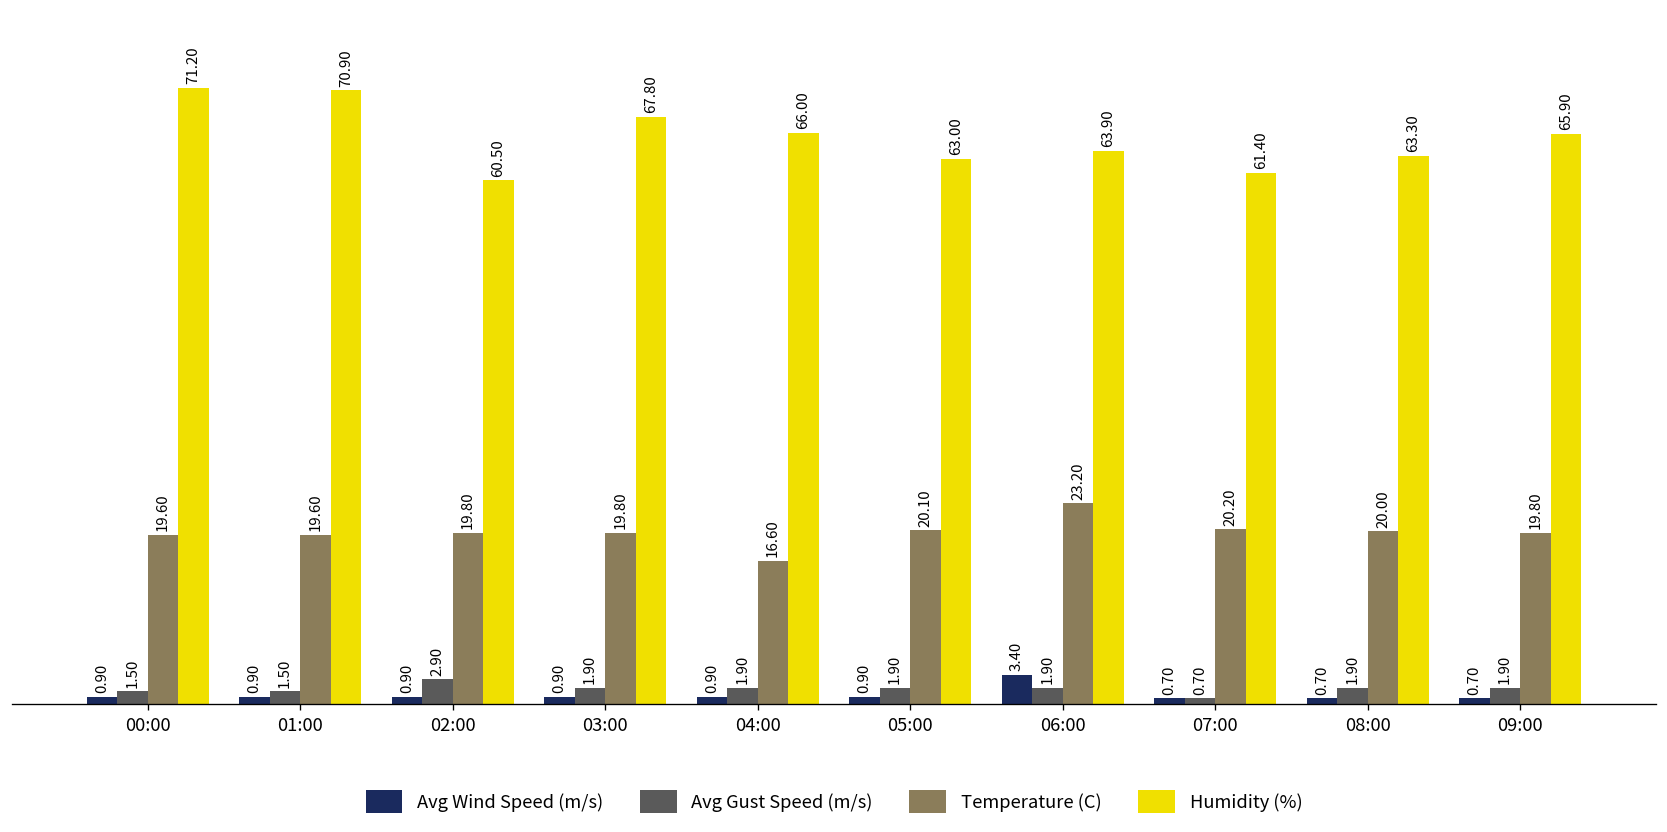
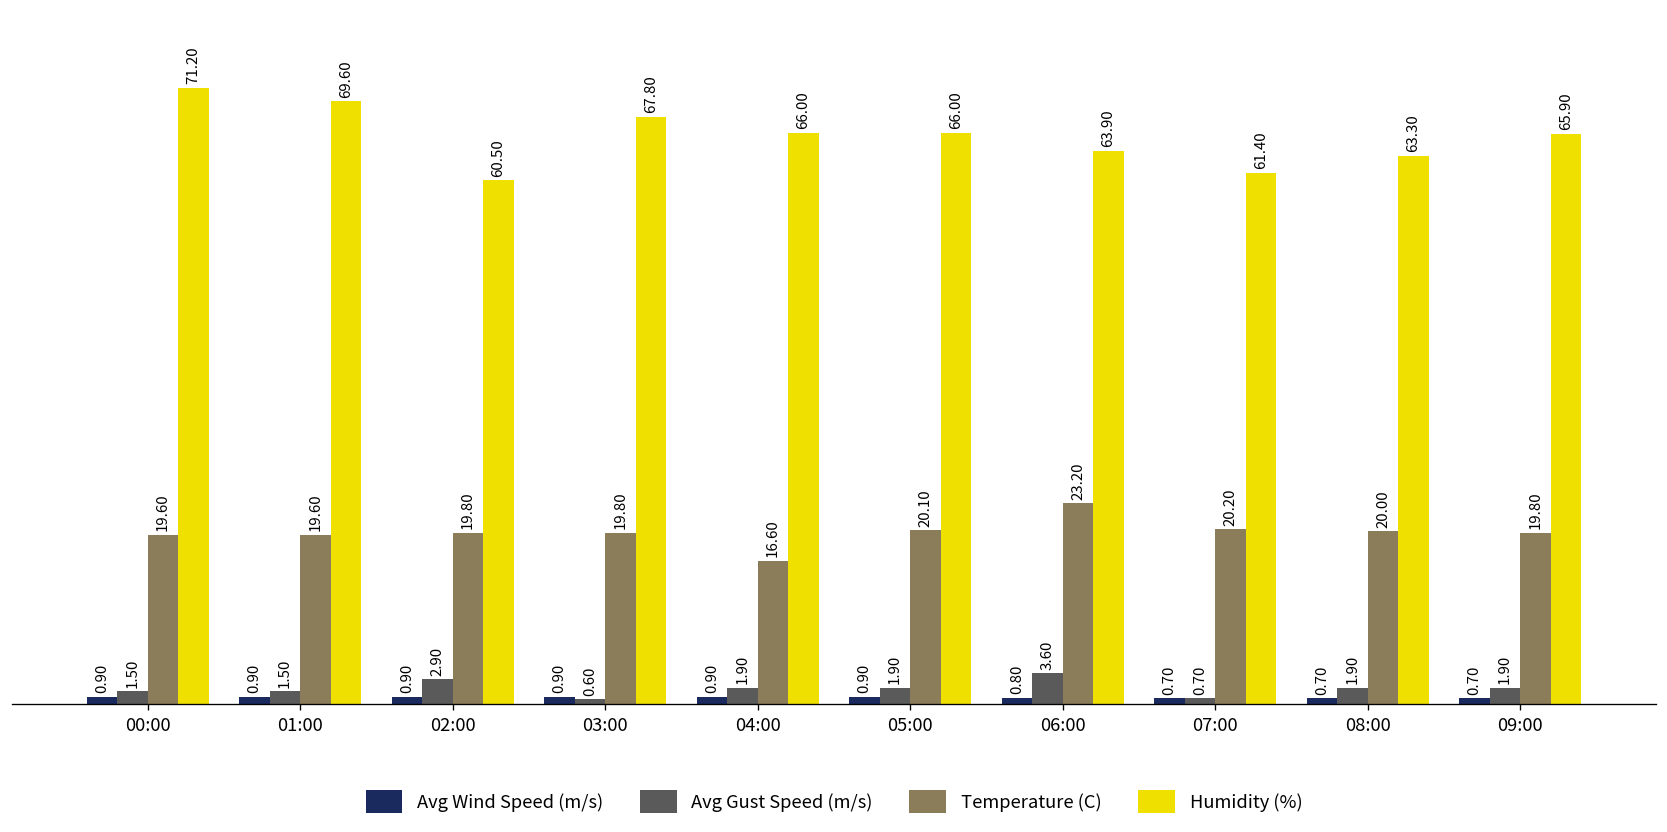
  {
    "Avg Wind Speed (m/s)": {
      "00:00": 0.90,
      "01:00": 0.90,
      "02:00": 0.90,
      "03:00": 0.90,
      "04:00": 0.90,
      "05:00": 0.90,
-     "06:00": 3.40,
+     "06:00": 0.80,
      "07:00": 0.70,
      "08:00": 0.70,
      "09:00": 0.70
    },
    "Avg Gust Speed (m/s)": {
      "00:00": 1.50,
      "01:00": 1.50,
      "02:00": 2.90,
-     "03:00": 1.90,
+     "03:00": 0.60,
      "04:00": 1.90,
      "05:00": 1.90,
-     "06:00": 1.90,
+     "06:00": 3.60,
      "07:00": 0.70,
      "08:00": 1.90,
      "09:00": 1.90
    },
    "Temperature (C)": {
      "00:00": 19.60,
      "01:00": 19.60,
      "02:00": 19.80,
      "03:00": 19.80,
      "04:00": 16.60,
      "05:00": 20.10,
      "06:00": 23.20,
      "07:00": 20.20,
      "08:00": 20.00,
      "09:00": 19.80
    },
    "Humidity (%)": {
      "00:00": 71.20,
-     "01:00": 70.90,
+     "01:00": 69.60,
      "02:00": 60.50,
      "03:00": 67.80,
      "04:00": 66.00,
-     "05:00": 63.00,
+     "05:00": 66.00,
      "06:00": 63.90,
      "07:00": 61.40,
      "08:00": 63.30,
      "09:00": 65.90
    }
  }
